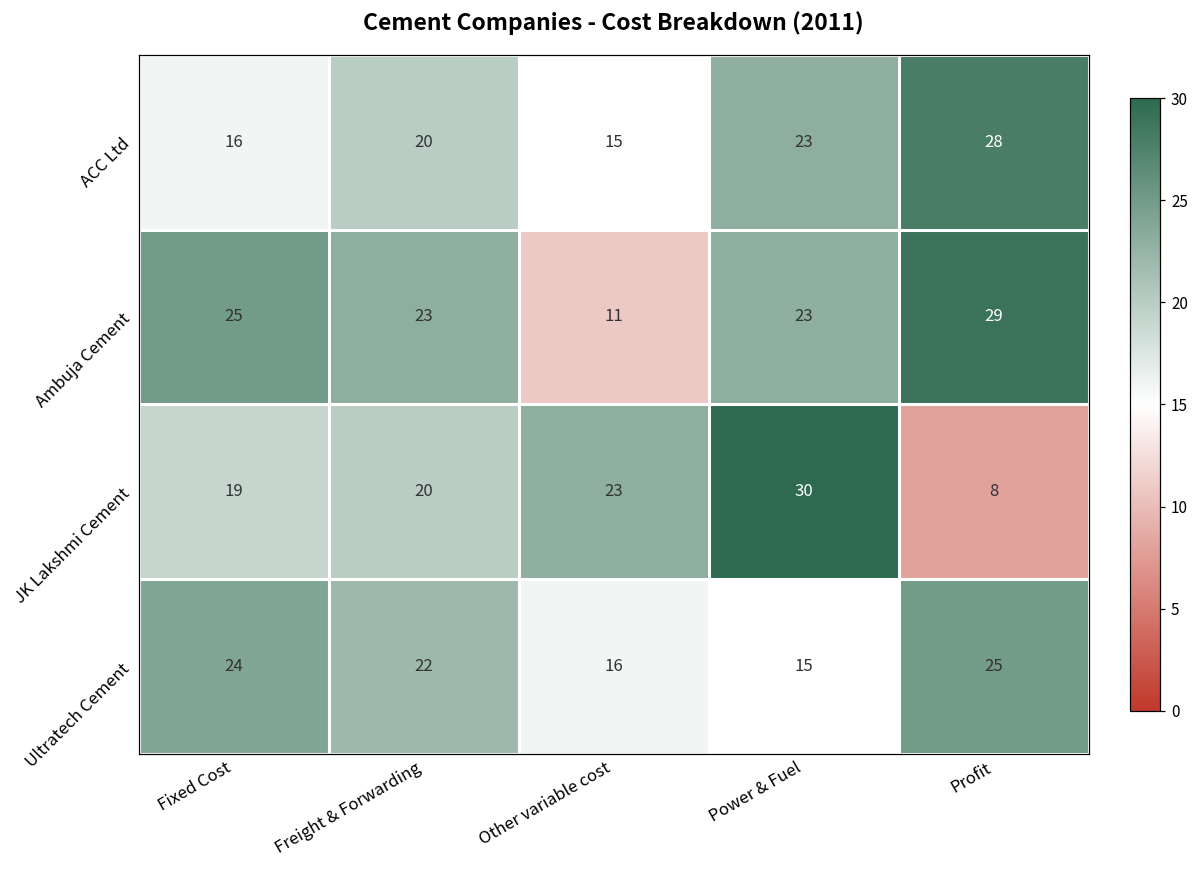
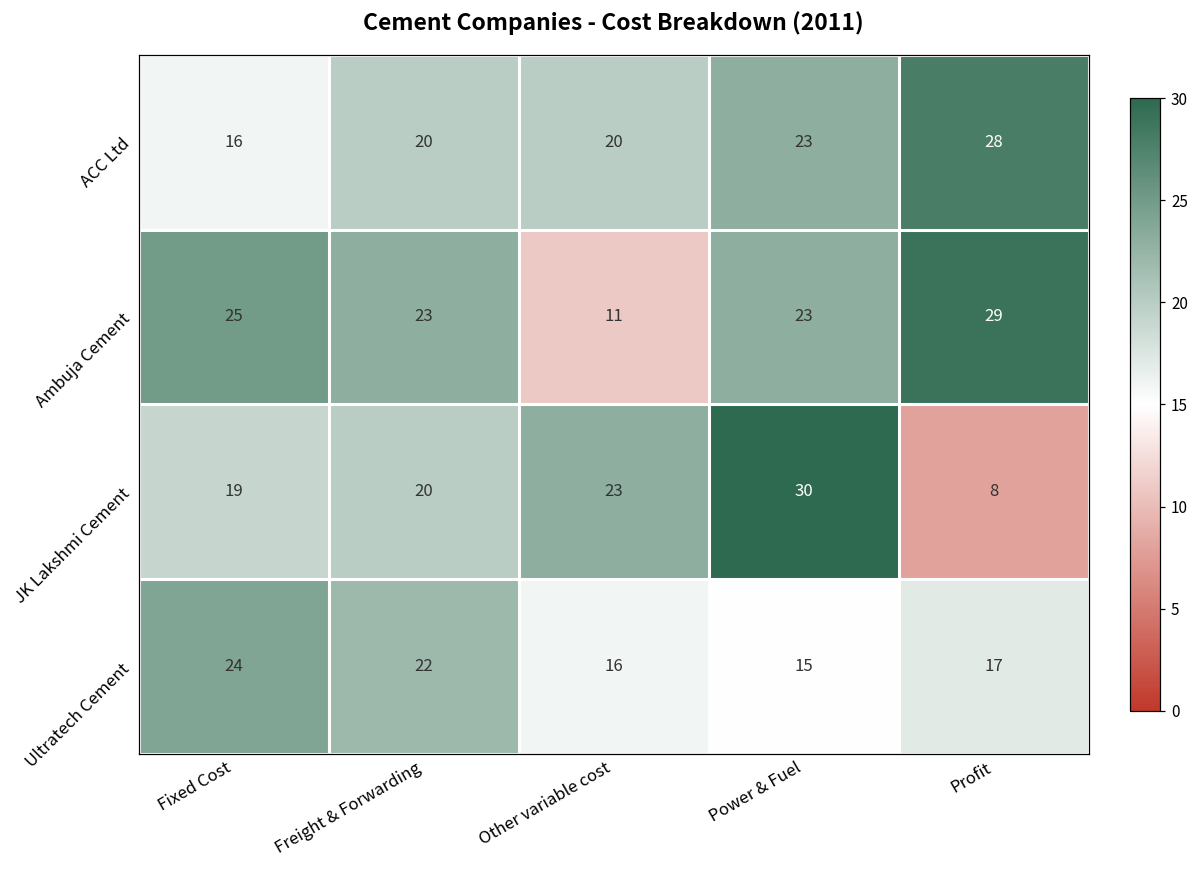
  {
    "ACC Ltd": {
      "Fixed Cost": 16,
      "Freight & Forwarding": 20,
-     "Other variable cost": 15,
+     "Other variable cost": 20,
      "Power & Fuel": 23,
      "Profit": 28
    },
    "Ambuja Cement": {
      "Fixed Cost": 25,
      "Freight & Forwarding": 23,
      "Other variable cost": 11,
      "Power & Fuel": 23,
      "Profit": 29
    },
    "JK Lakshmi Cement": {
      "Fixed Cost": 19,
      "Freight & Forwarding": 20,
      "Other variable cost": 23,
      "Power & Fuel": 30,
      "Profit": 8
    },
    "Ultratech Cement": {
      "Fixed Cost": 24,
      "Freight & Forwarding": 22,
      "Other variable cost": 16,
      "Power & Fuel": 15,
-     "Profit": 25
+     "Profit": 17
    }
  }
